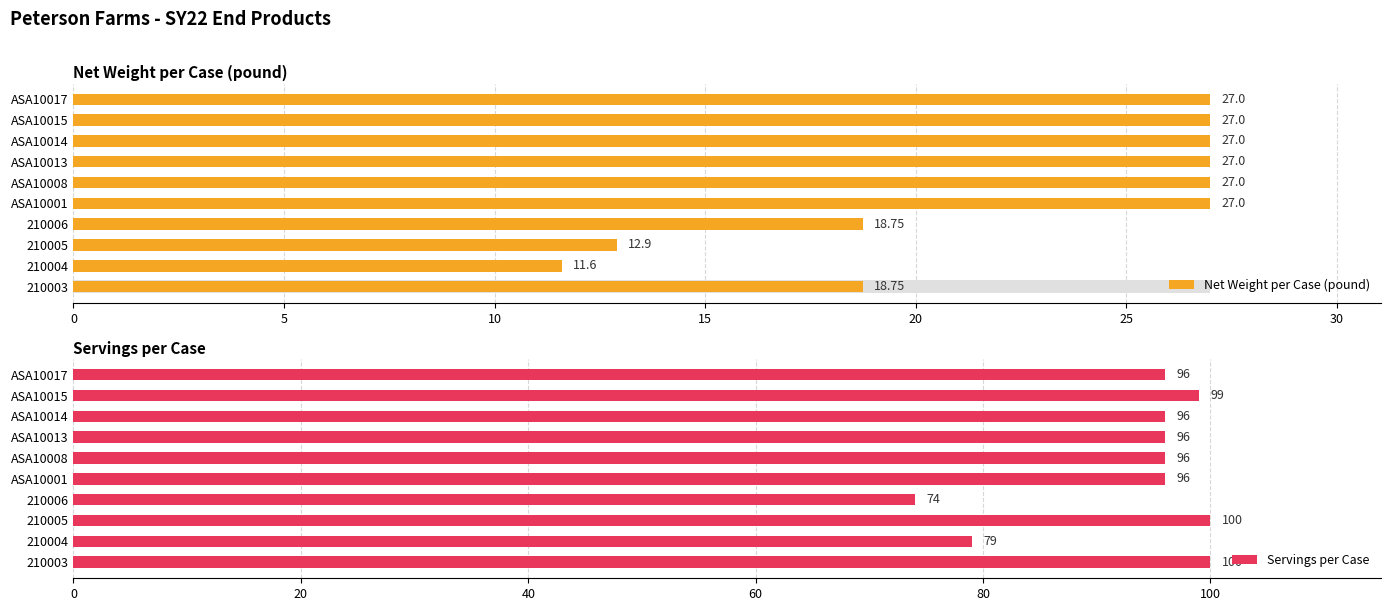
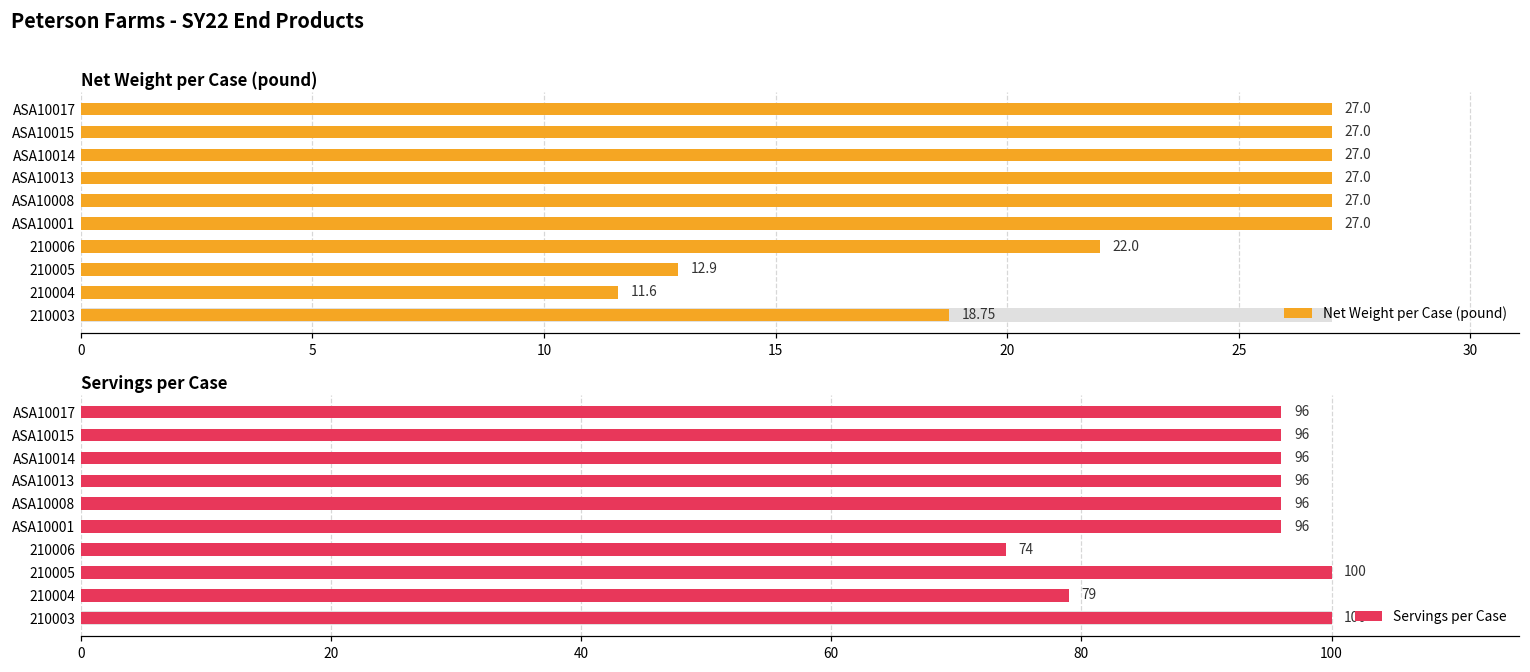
  {
    "Net Weight per Case (pound)": {
      "Net Weight per Case (pound)": {
        "ASA10017": 27.0,
        "ASA10015": 27.0,
        "ASA10014": 27.0,
        "ASA10013": 27.0,
        "ASA10008": 27.0,
        "ASA10001": 27.0,
-       "210006": 18.75,
+       "210006": 22.0,
        "210005": 12.9,
        "210004": 11.6
      }
    },
    "Servings per Case": {
      "Servings per Case": {
        "ASA10017": 96,
-       "ASA10015": 99,
+       "ASA10015": 96,
        "ASA10014": 96,
        "ASA10013": 96,
        "ASA10008": 96,
        "ASA10001": 96,
        "210006": 74,
        "210005": 100,
        "210004": 79,
        "210003": 100
      }
    }
  }
